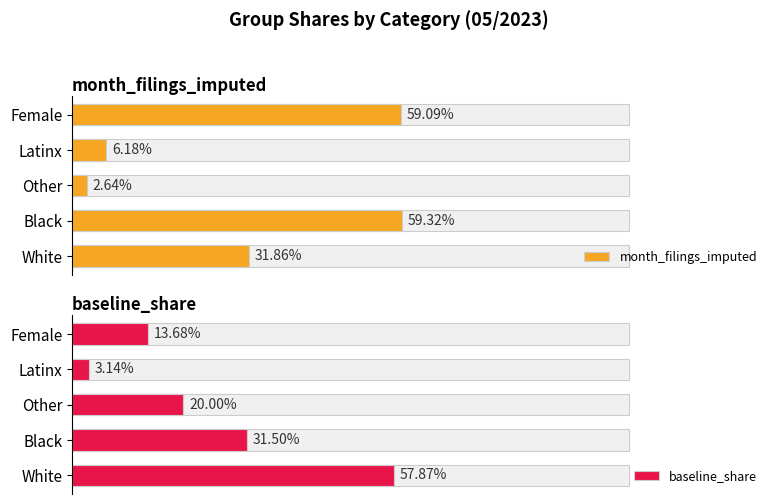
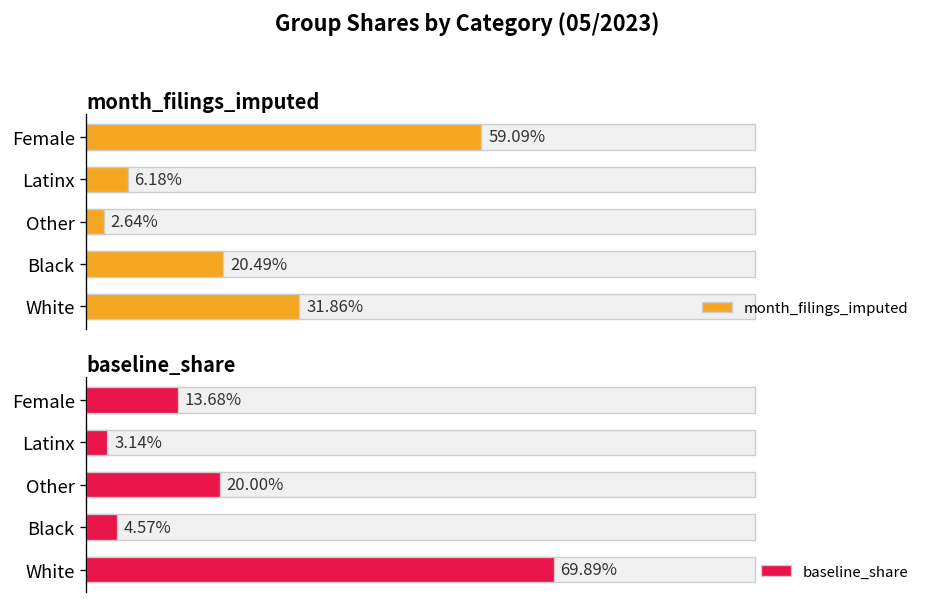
  {
    "month_filings_imputed": {
      "month_filings_imputed": {
-       "Black": "59.32%"
+       "Black": "20.49%"
      }
    },
    "baseline_share": {
      "baseline_share": {
-       "Black": "31.50%",
-       "White": "57.87%"
+       "Black": "4.57%",
+       "White": "69.89%"
      }
    }
  }
